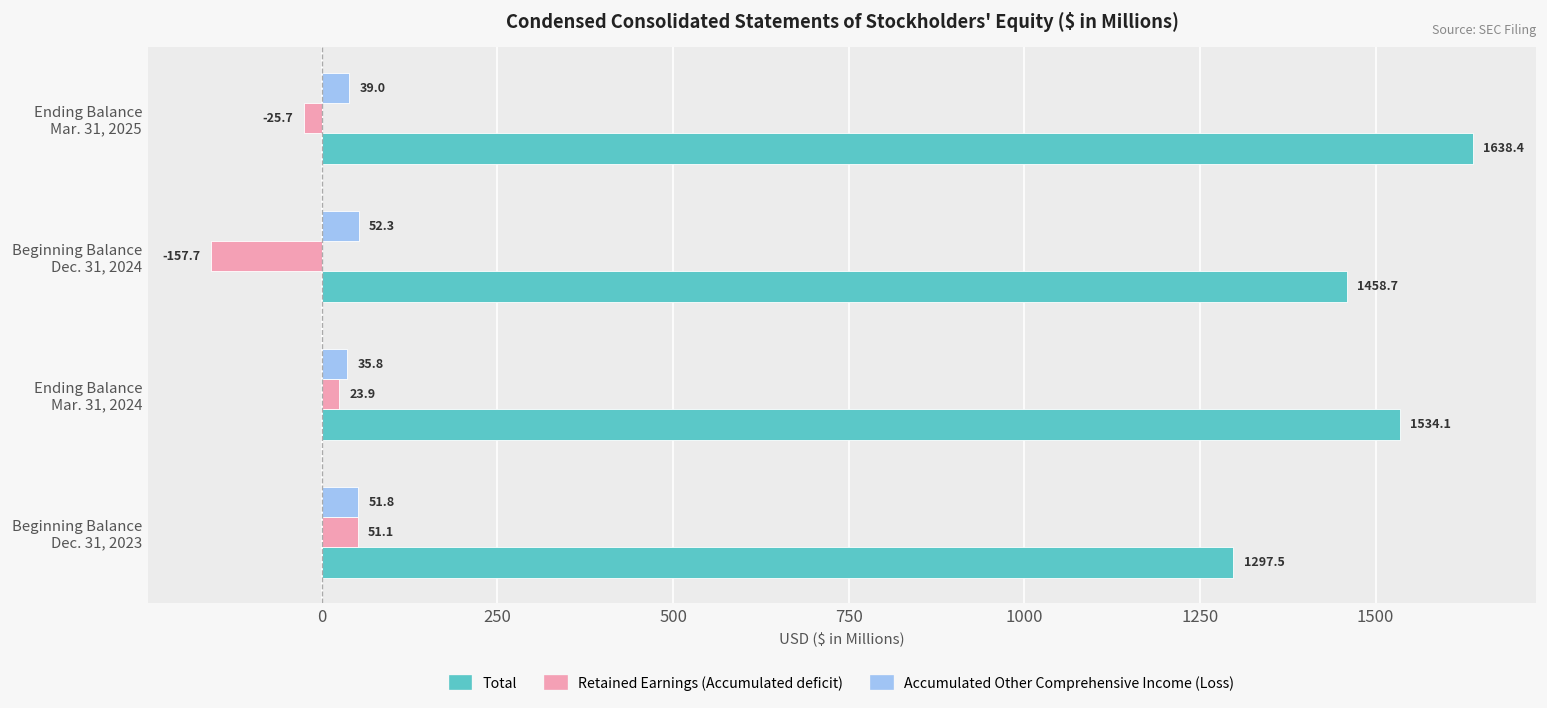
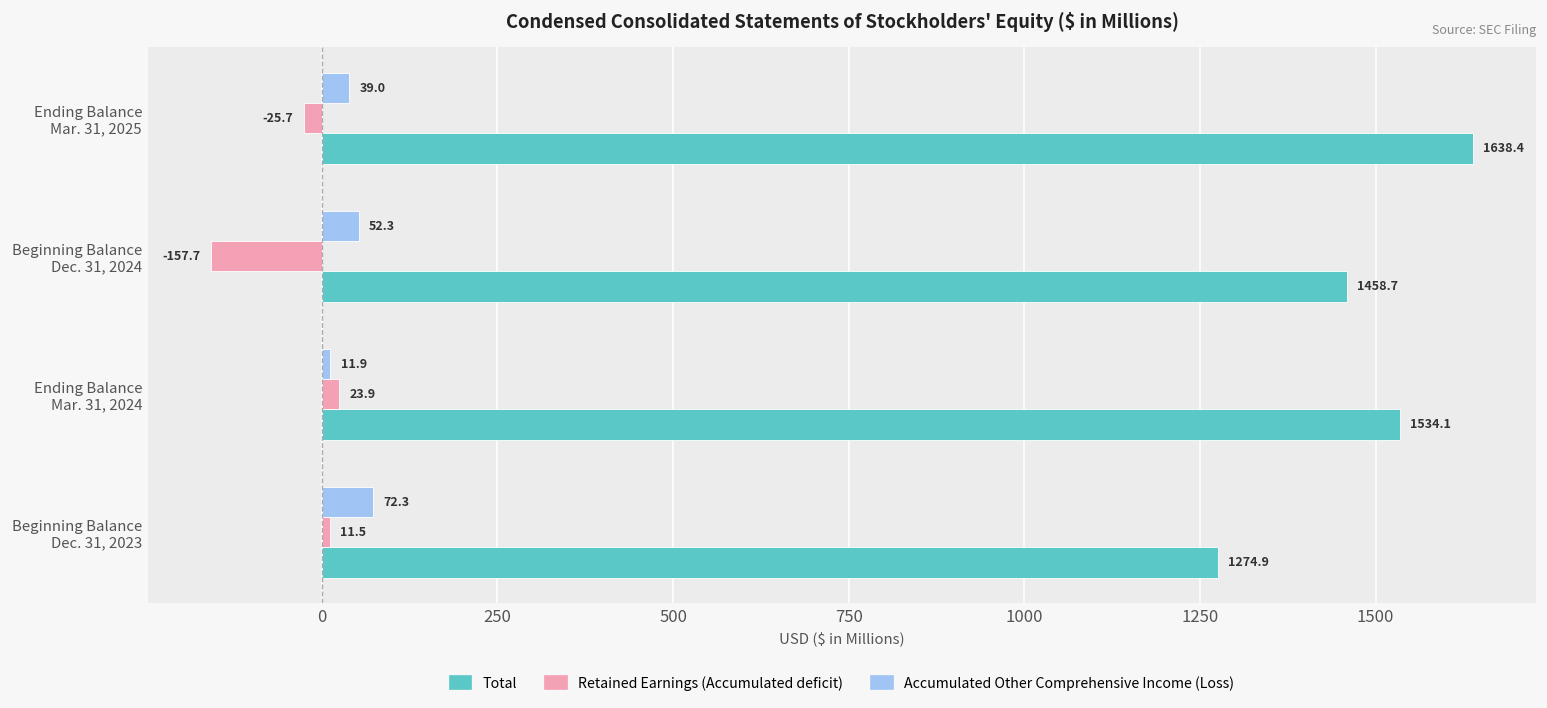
  {
    "Total": {
      "Ending Balance Mar. 31, 2025": 1638.4,
      "Beginning Balance Dec. 31, 2024": 1458.7,
      "Ending Balance Mar. 31, 2024": 1534.1,
-     "Beginning Balance Dec. 31, 2023": 1297.5
+     "Beginning Balance Dec. 31, 2023": 1274.9
    },
    "Retained Earnings (Accumulated deficit)": {
      "Ending Balance Mar. 31, 2025": -25.7,
      "Beginning Balance Dec. 31, 2024": -157.7,
      "Ending Balance Mar. 31, 2024": 23.9,
-     "Beginning Balance Dec. 31, 2023": 51.1
+     "Beginning Balance Dec. 31, 2023": 11.5
    },
    "Accumulated Other Comprehensive Income (Loss)": {
      "Ending Balance Mar. 31, 2025": 39.0,
      "Beginning Balance Dec. 31, 2024": 52.3,
-     "Ending Balance Mar. 31, 2024": 35.8,
-     "Beginning Balance Dec. 31, 2023": 51.8
+     "Ending Balance Mar. 31, 2024": 11.9,
+     "Beginning Balance Dec. 31, 2023": 72.3
    }
  }
